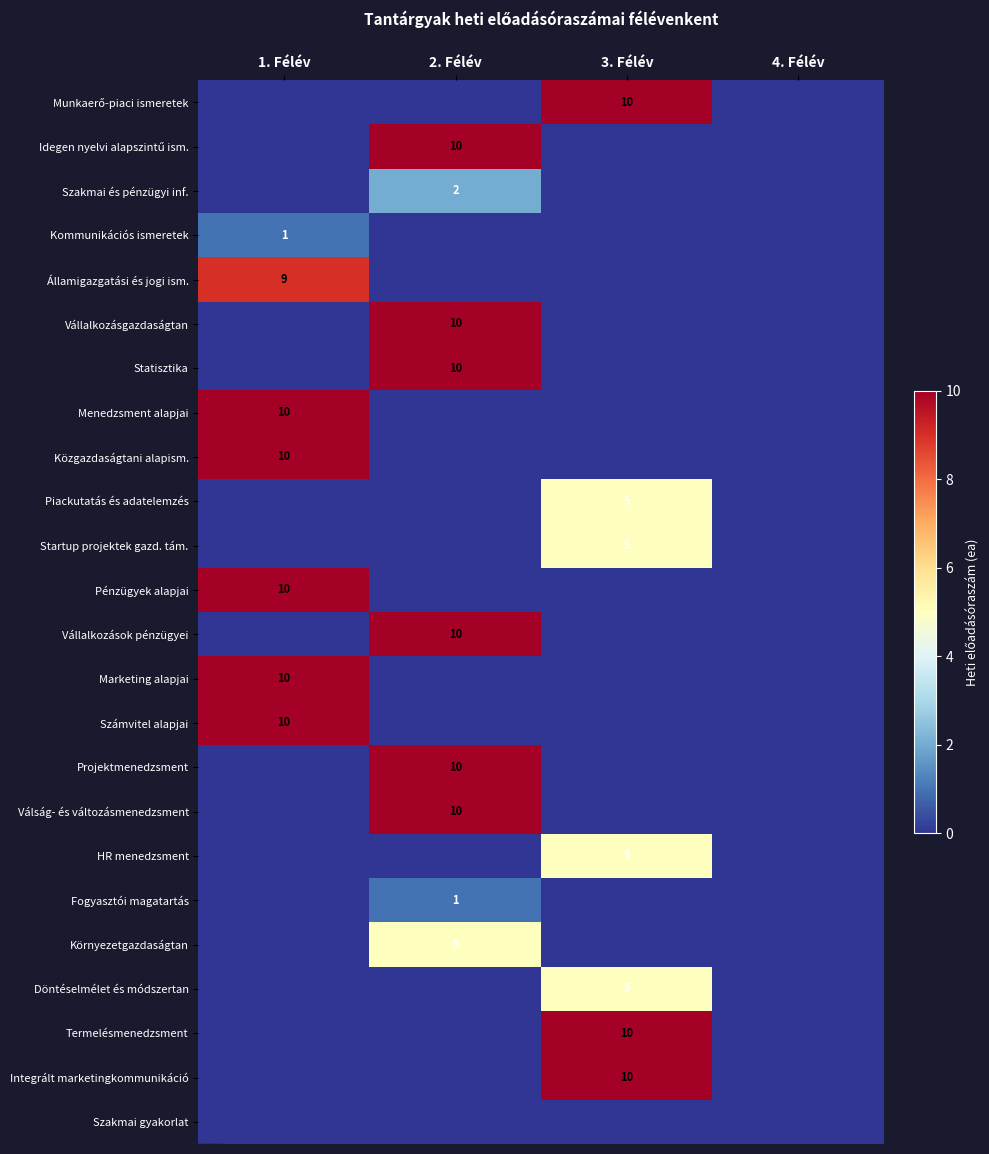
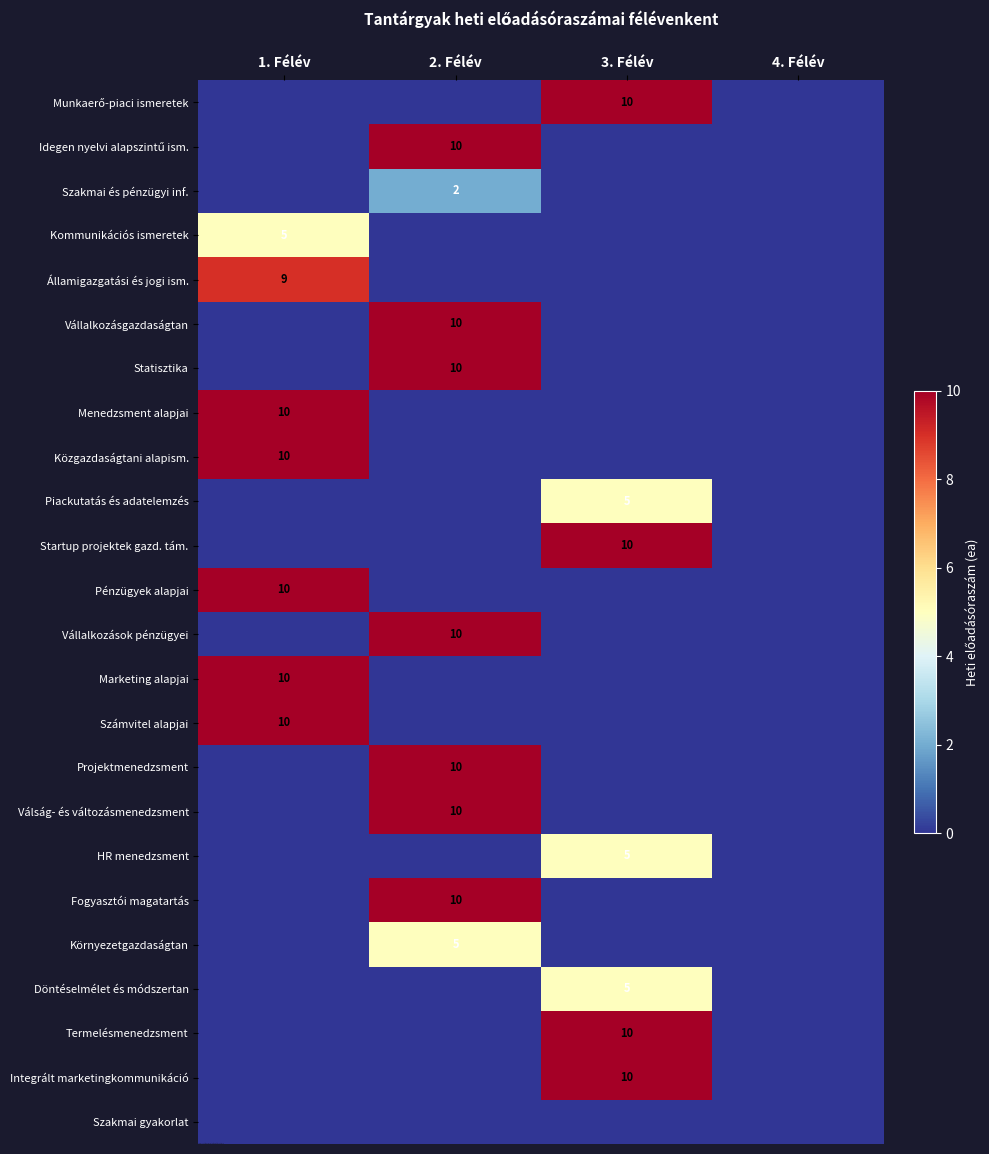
  {
    "Munkaerő-piaci ismeretek": {
      "3. Félév": 10
    },
    "Idegen nyelvi alapszintű ism.": {
      "2. Félév": 10
    },
    "Szakmai és pénzügyi inf.": {
      "2. Félév": 2
    },
    "Kommunikációs ismeretek": {
-     "1. Félév": 1
+     "1. Félév": 5
    },
    "Államigazgatási és jogi ism.": {
      "1. Félév": 9
    },
    "Vállalkozásgazdaságtan": {
      "2. Félév": 10
    },
    "Statisztika": {
      "2. Félév": 10
    },
    "Menedzsment alapjai": {
      "1. Félév": 10
    },
    "Közgazdaságtani alapism.": {
      "1. Félév": 10
    },
    "Piackutatás és adatelemzés": {
      "3. Félév": 5
    },
    "Startup projektek gazd. tám.": {
-     "3. Félév": 5
+     "3. Félév": 10
    },
    "Pénzügyek alapjai": {
      "1. Félév": 10
    },
    "Vállalkozások pénzügyei": {
      "2. Félév": 10
    },
    "Marketing alapjai": {
      "1. Félév": 10
    },
    "Számvitel alapjai": {
      "1. Félév": 10
    },
    "Projektmenedzsment": {
      "2. Félév": 10
    },
    "Válság- és változásmenedzsment": {
      "2. Félév": 10
    },
    "HR menedzsment": {
      "3. Félév": 5
    },
    "Fogyasztói magatartás": {
-     "2. Félév": 1
+     "2. Félév": 10
    },
    "Környezetgazdaságtan": {
      "2. Félév": 5
    },
    "Döntéselmélet és módszertan": {
      "3. Félév": 5
    },
    "Termelésmenedzsment": {
      "3. Félév": 10
    },
    "Integrált marketingkommunikáció": {
      "3. Félév": 10
    }
  }
